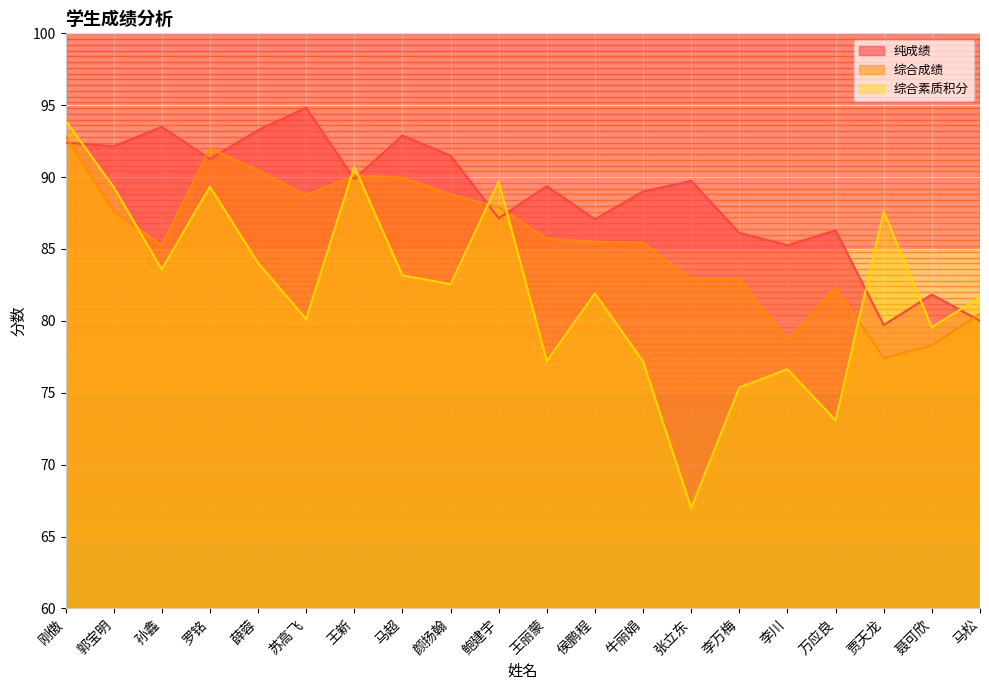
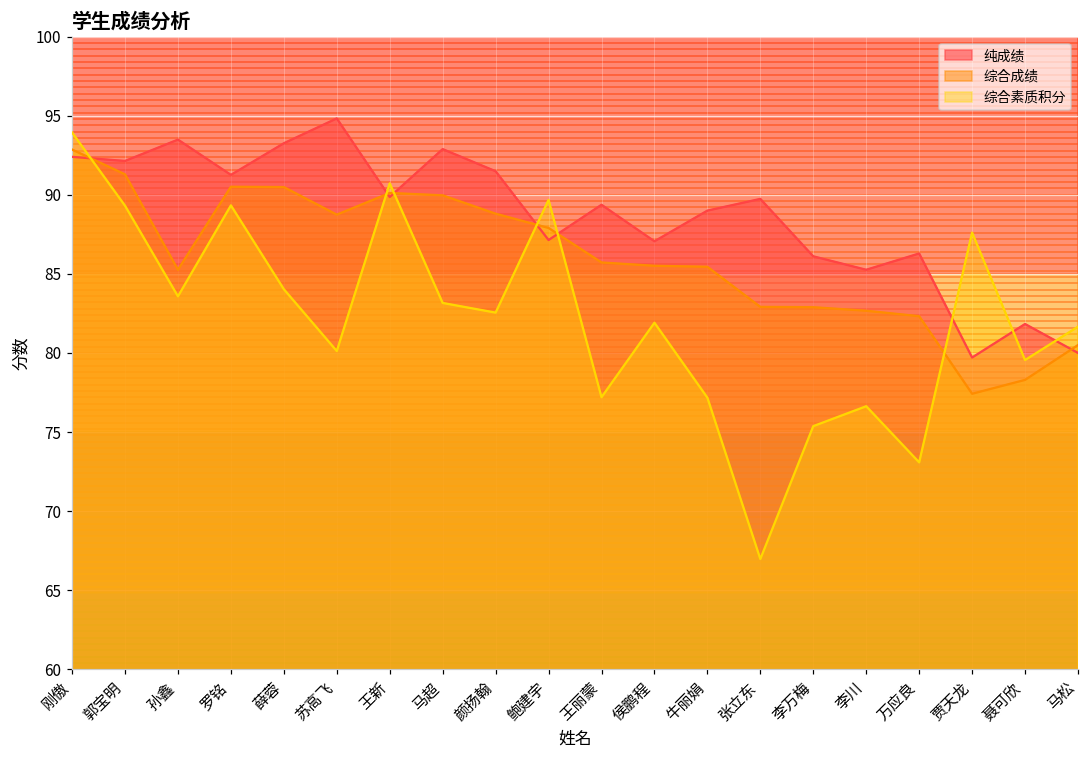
  {
    "纯成绩": {
      "刚傲": 92.4,
      "郭宝明": 92.1,
      "孙鑫": 93.5,
      "罗铭": 91.3,
      "薛蓉": 93.3,
      "苏高飞": 94.8,
      "王新": 89.9,
      "马超": 92.9,
      "颜扬翰": 91.5,
      "鲍建宇": 87.1,
      "王丽蒙": 89.4,
      "侯鹏程": 87.1,
      "牛丽娟": 89.0,
      "张立东": 89.7,
      "李万梅": 86.1,
      "李川": 85.3,
      "万应良": 86.3,
      "贾天龙": 79.7,
      "聂可欣": 81.8,
      "马松": 80.0
    },
    "综合成绩": {
      "刚傲": 92.9,
-     "郭宝明": 87.6,
+     "郭宝明": 91.3,
      "孙鑫": 85.3,
-     "罗铭": 92.0,
+     "罗铭": 90.5,
      "薛蓉": 90.5,
      "苏高飞": 88.7,
      "王新": 90.1,
      "马超": 90.0,
      "颜扬翰": 88.8,
      "鲍建宇": 87.9,
      "王丽蒙": 85.7,
      "侯鹏程": 85.5,
      "牛丽娟": 85.5,
      "张立东": 82.9,
      "李万梅": 82.9,
-     "李川": 78.7,
+     "李川": 82.7,
      "万应良": 82.3,
      "贾天龙": 77.4,
      "聂可欣": 78.3,
      "马松": 80.5
    },
    "综合素质积分": {
      "刚傲": 93.9,
      "郭宝明": 89.3,
      "孙鑫": 83.6,
      "罗铭": 89.3,
      "薛蓉": 84.0,
      "苏高飞": 80.1,
      "王新": 90.7,
      "马超": 83.2,
      "颜扬翰": 82.6,
      "鲍建宇": 89.7,
      "王丽蒙": 77.2,
      "侯鹏程": 81.9,
      "牛丽娟": 77.2,
      "张立东": 67.0,
      "李万梅": 75.4,
      "李川": 76.6,
      "万应良": 73.1,
      "贾天龙": 87.6,
      "聂可欣": 79.6,
      "马松": 81.7
    }
  }
